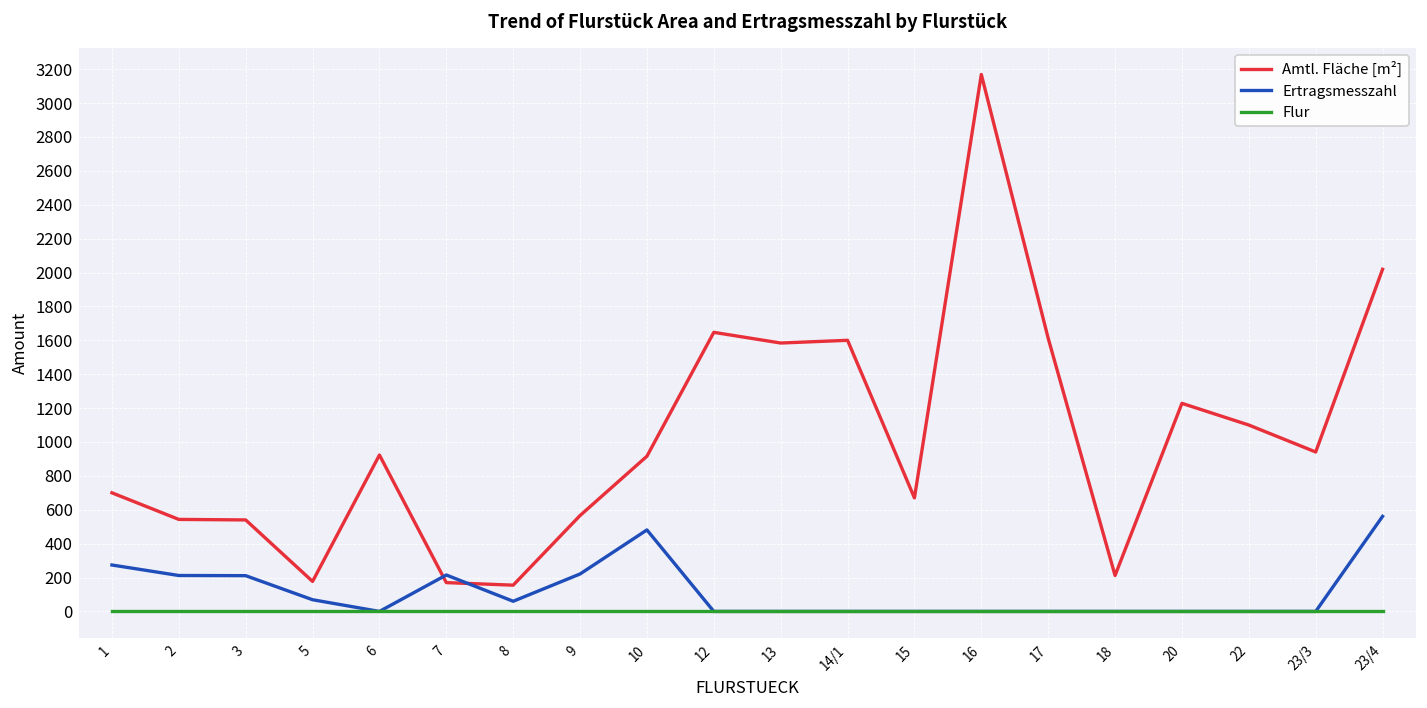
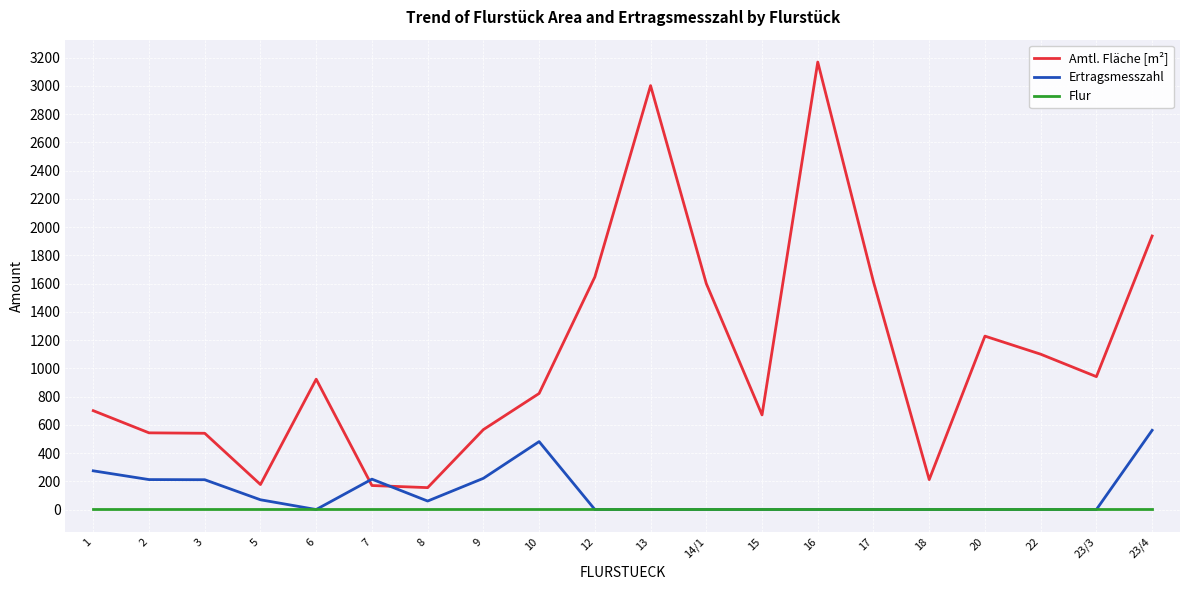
  {
    "Amtl. Fläche [m²]": {
      "1": 700,
      "2": 540,
      "3": 540,
      "5": 180,
      "6": 920,
      "7": 170,
      "8": 160,
      "9": 570,
-     "10": 920,
+     "10": 820,
      "12": 1650,
-     "13": 1580,
+     "13": 3000,
      "14/1": 1600,
      "15": 670,
      "16": 3170,
      "17": 1610,
      "18": 210,
      "20": 1230,
      "22": 1100,
      "23/3": 940,
-     "23/4": 2020
+     "23/4": 1940
    },
    "Ertragsmesszahl": {
      "1": 270,
      "2": 210,
      "3": 210,
      "5": 70,
      "7": 220,
      "8": 60,
      "9": 220,
      "10": 480,
      "23/4": 560
    },
    "Flur": {
      "1": 0,
      "2": 0,
      "3": 0,
      "5": 0,
      "7": 0,
      "8": 0,
      "9": 0,
      "10": 0,
      "23/4": 0
    }
  }
